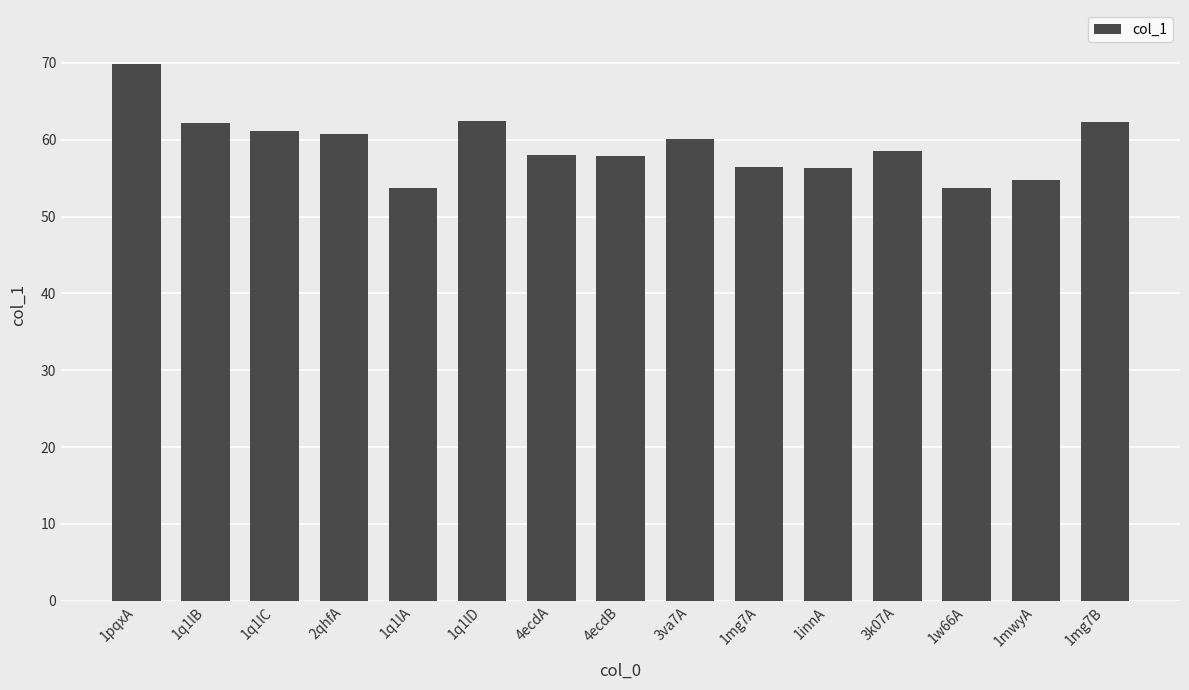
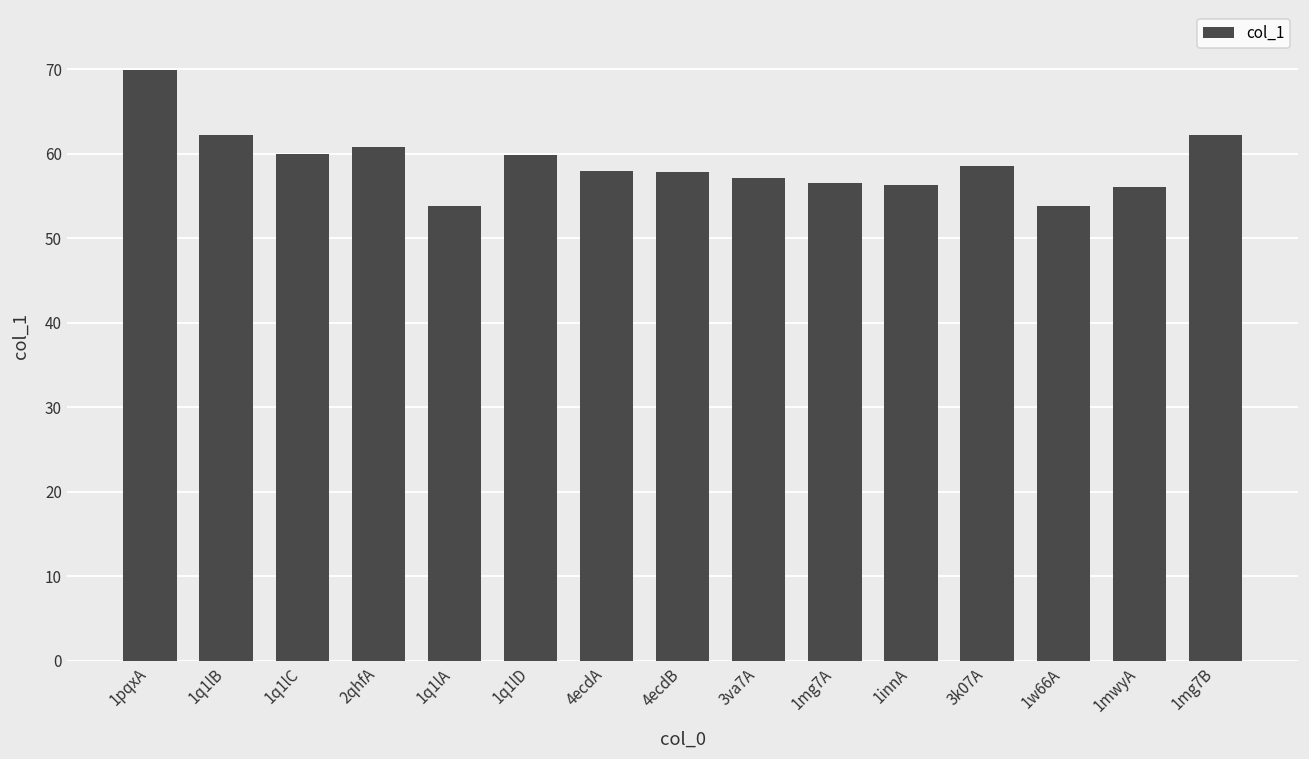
  {
    "1pqxA": 70,
    "1q1lB": 62,
-   "1q1lC": 61,
+   "1q1lC": 60,
    "2qhfA": 61,
    "1q1lA": 54,
-   "1q1lD": 62,
+   "1q1lD": 60,
    "4ecdA": 58,
    "4ecdB": 58,
-   "3va7A": 60,
+   "3va7A": 57,
    "1mg7A": 57,
    "1innA": 56,
    "3k07A": 59,
    "1w66A": 54,
-   "1mwyA": 55,
+   "1mwyA": 56,
    "1mg7B": 62
  }
